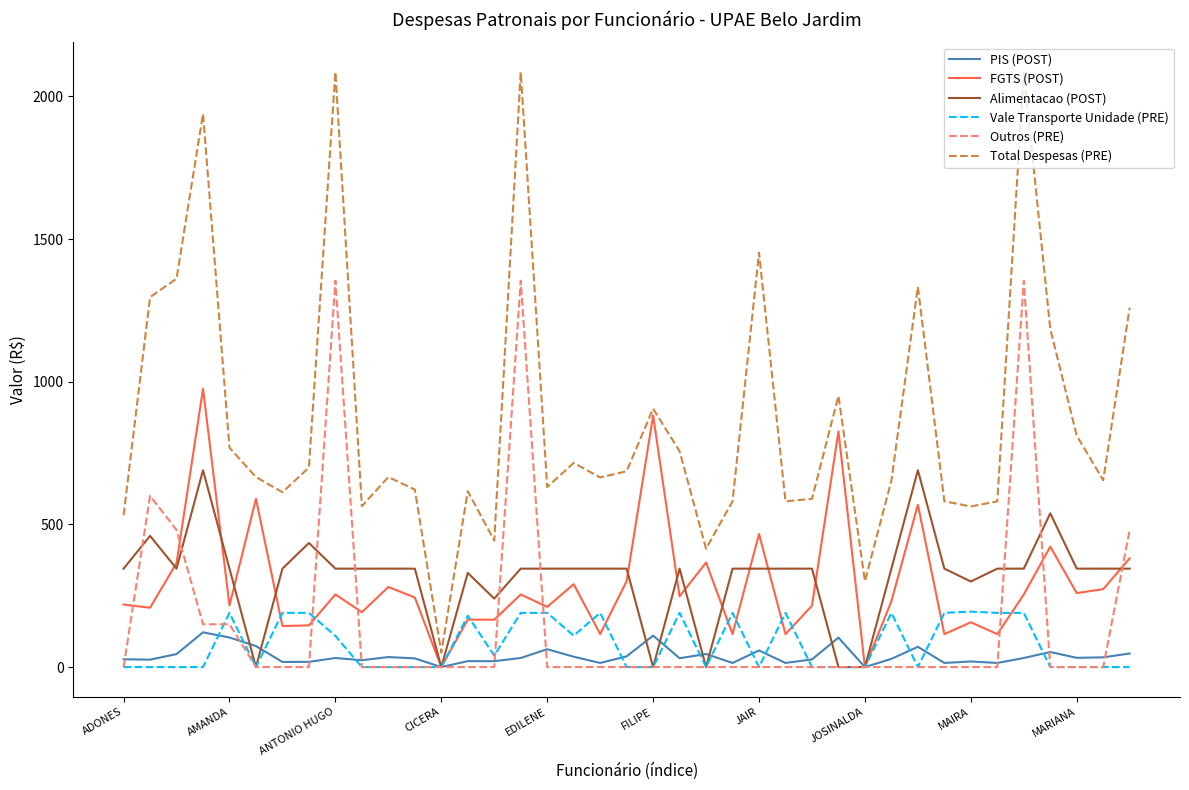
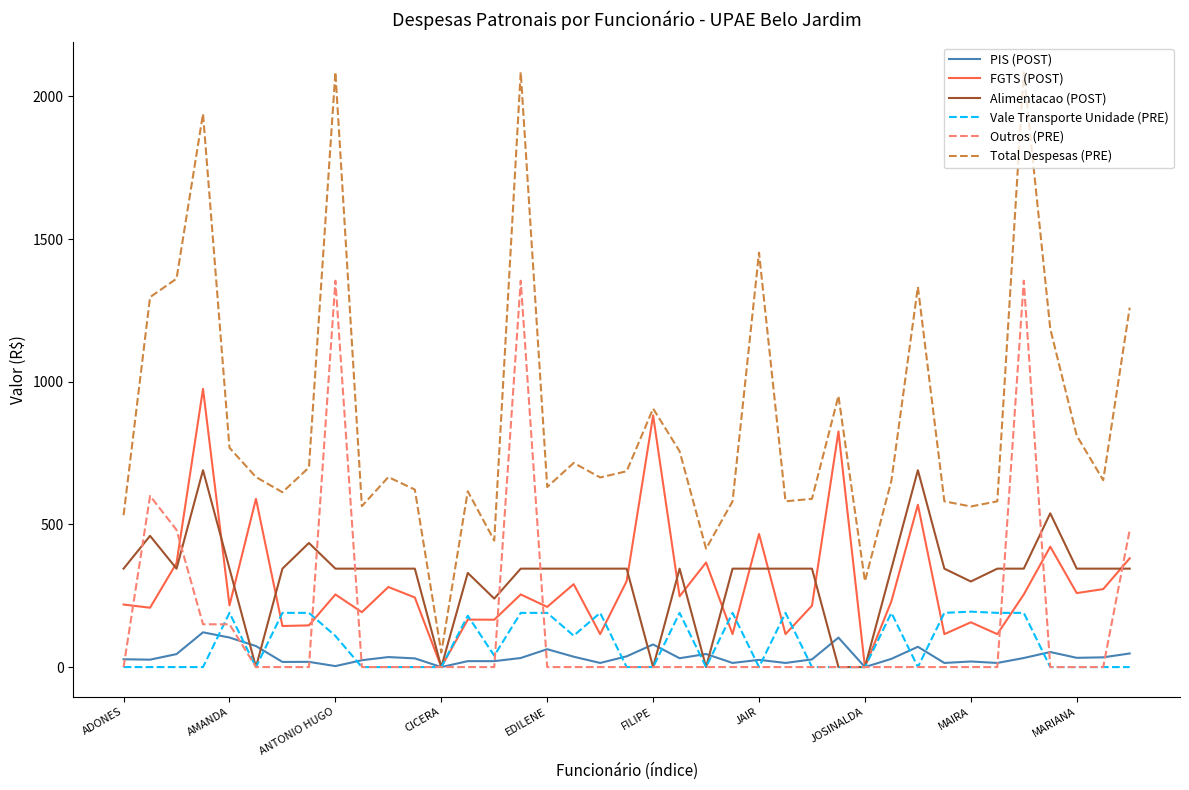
  {
    "PIS (POST)": {
      "ADONES": 30,
      "AMANDA": 100,
-     "ANTONIO HUGO": 30,
+     "ANTONIO HUGO": 0,
      "EDILENE": 60,
-     "FILIPE": 110,
-     "JAIR": 60,
+     "FILIPE": 80,
+     "JAIR": 30,
      "MAIRA": 20,
      "MARIANA": 30
    },
    "Alimentacao (POST)": {
      "ADONES": 350,
      "AMANDA": 350,
      "ANTONIO HUGO": 350,
      "EDILENE": 350,
      "JAIR": 350,
      "MAIRA": 300,
      "MARIANA": 350
    },
    "Vale Transporte Unidade (PRE)": {
      "AMANDA": 190,
      "ANTONIO HUGO": 110,
      "EDILENE": 190,
      "MAIRA": 190
    },
    "Total Despesas (PRE)": {
      "ADONES": 530,
      "AMANDA": 770,
      "ANTONIO HUGO": 2090,
      "CICERA": 50,
      "EDILENE": 630,
      "FILIPE": 910,
      "JAIR": 1450,
      "JOSINALDA": 300,
      "MAIRA": 560,
      "MARIANA": 810
    }
  }
